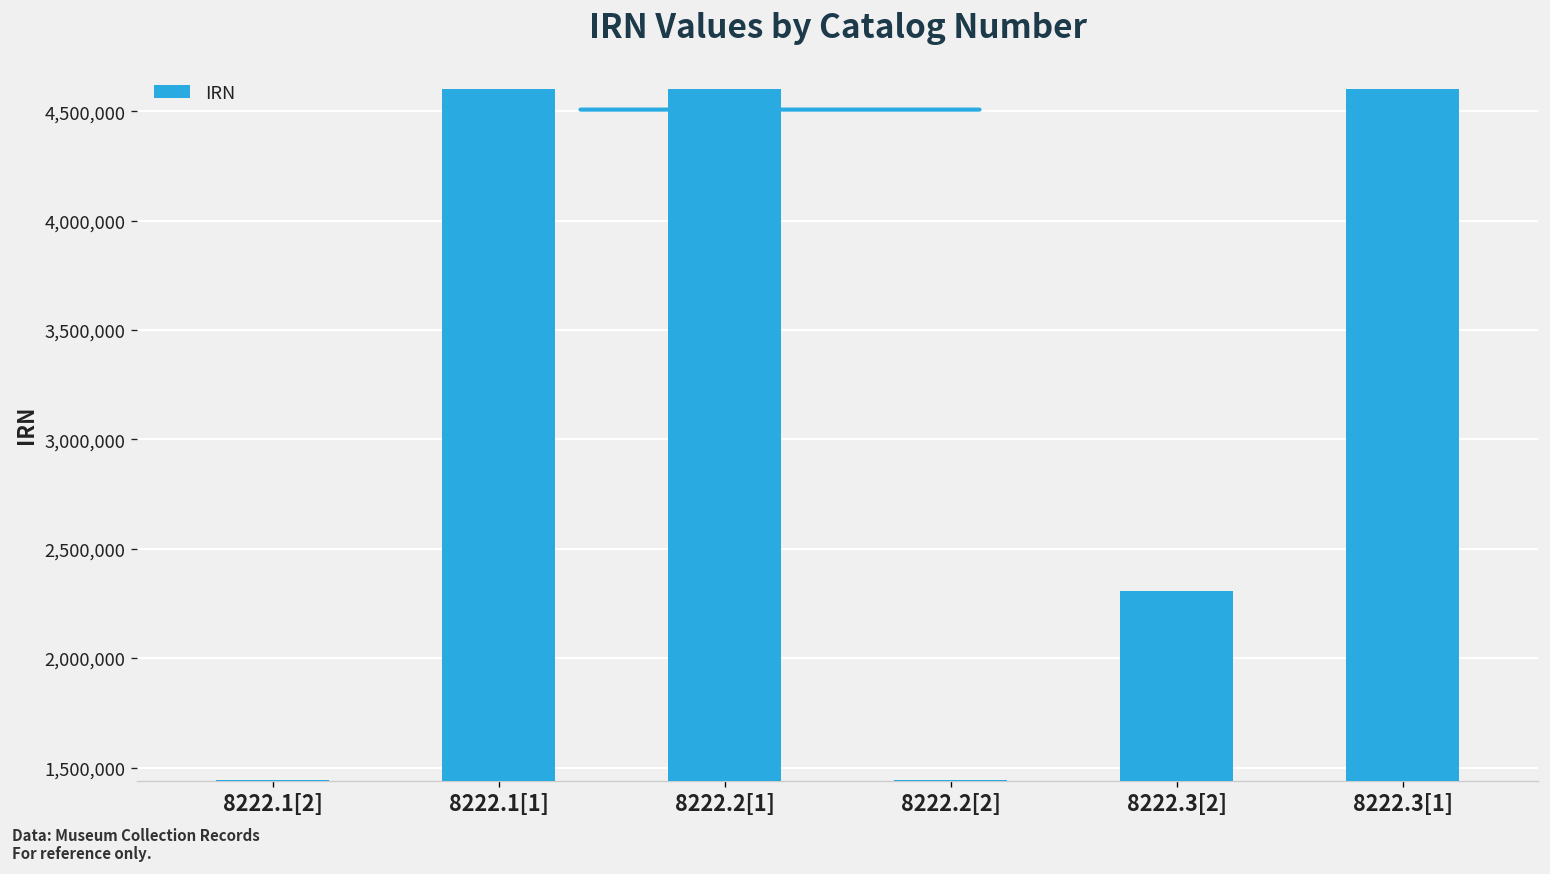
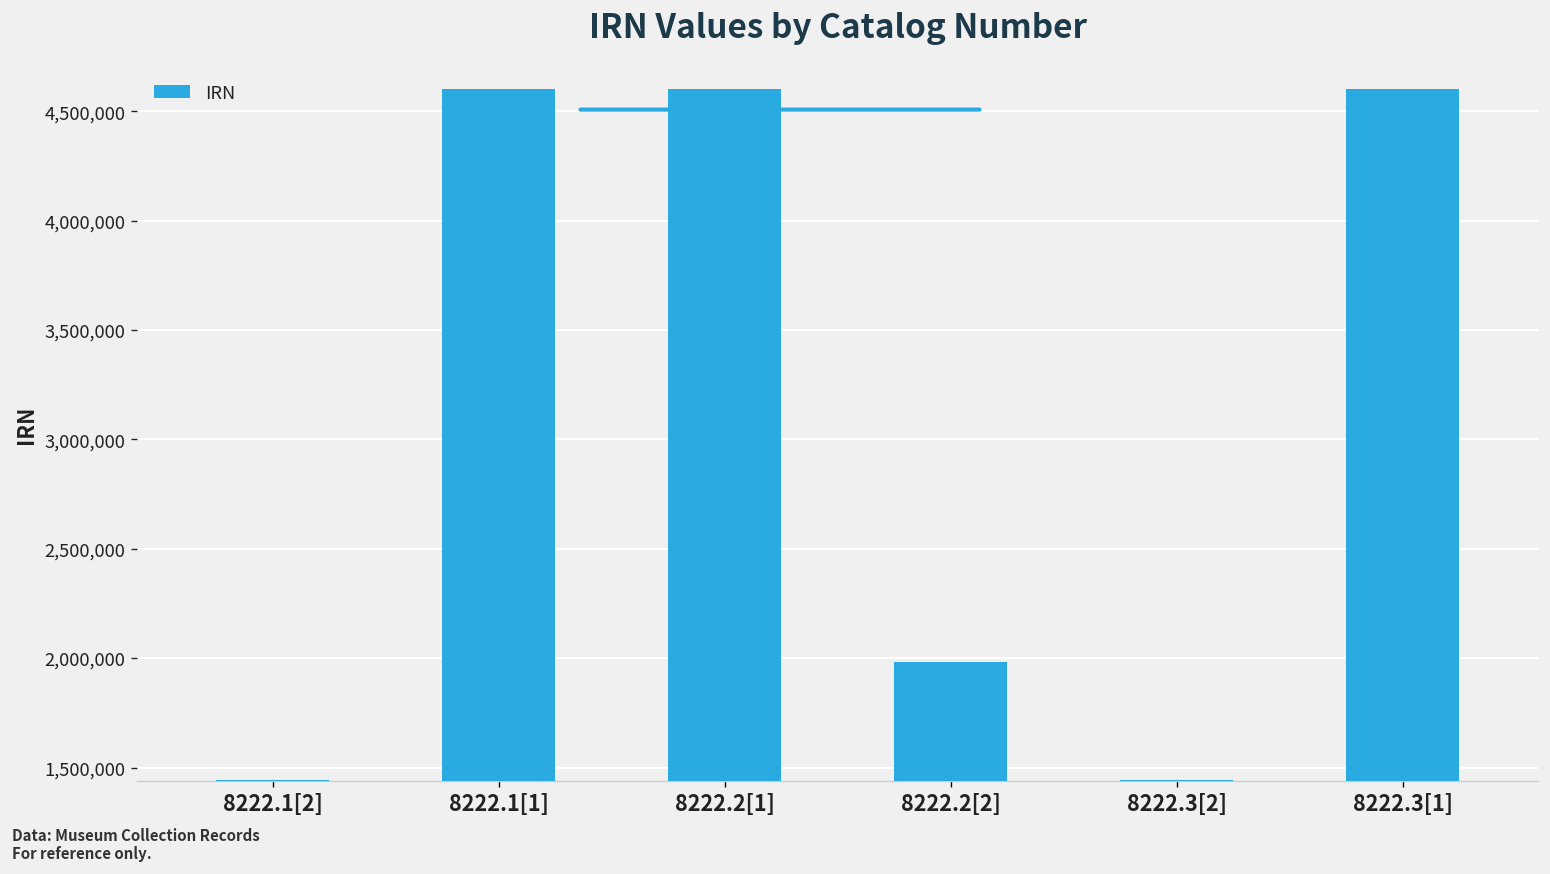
  {
    "8222.1[2]": "1,440,000",
    "8222.1[1]": "4,600,000",
    "8222.2[1]": "4,600,000",
-   "8222.2[2]": "1,440,000",
-   "8222.3[2]": "2,310,000",
+   "8222.2[2]": "1,980,000",
+   "8222.3[2]": "1,440,000",
    "8222.3[1]": "4,600,000"
  }
